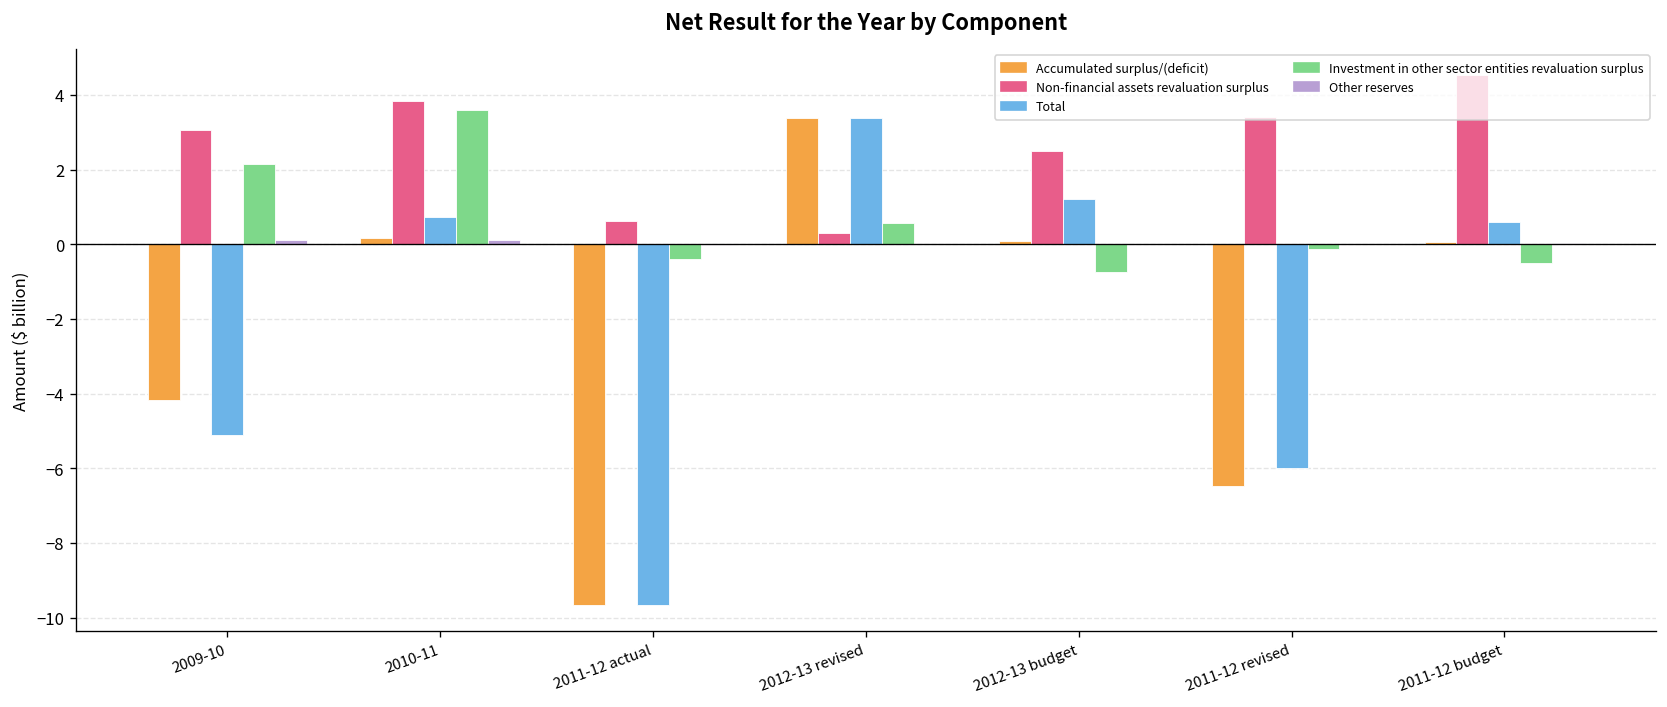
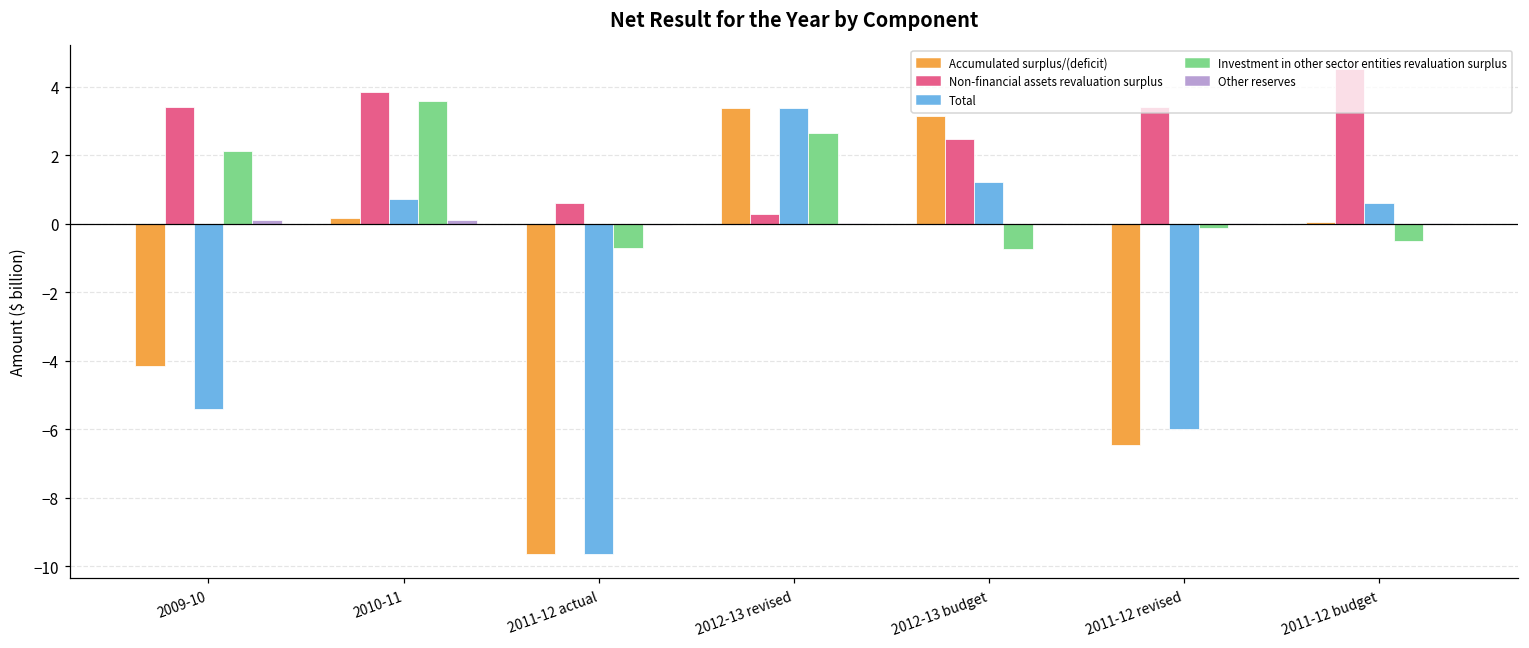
  {
    "Accumulated surplus/(deficit)": {
      "2009-10": -4.2,
      "2010-11": 0.2,
      "2011-12 actual": -9.7,
      "2012-13 revised": 3.4,
-     "2012-13 budget": 0.1,
+     "2012-13 budget": 3.1,
      "2011-12 revised": -6.5
    },
    "Non-financial assets revaluation surplus": {
-     "2009-10": 3.1,
+     "2009-10": 3.4,
      "2010-11": 3.8,
      "2011-12 actual": 0.6,
      "2012-13 revised": 0.3,
      "2012-13 budget": 2.5
    },
    "Total": {
-     "2009-10": -5.1,
+     "2009-10": -5.4,
      "2010-11": 0.7,
      "2011-12 actual": -9.7,
      "2012-13 revised": 3.4,
      "2012-13 budget": 1.2,
      "2011-12 revised": -6.0,
      "2011-12 budget": 0.6
    },
    "Investment in other sector entities revaluation surplus": {
      "2009-10": 2.1,
      "2010-11": 3.6,
-     "2011-12 actual": -0.4,
-     "2012-13 revised": 0.6,
+     "2011-12 actual": -0.7,
+     "2012-13 revised": 2.6,
      "2012-13 budget": -0.7,
      "2011-12 revised": -0.1,
      "2011-12 budget": -0.5
    },
    "Other reserves": {
      "2009-10": 0.1,
      "2010-11": 0.1
    }
  }
